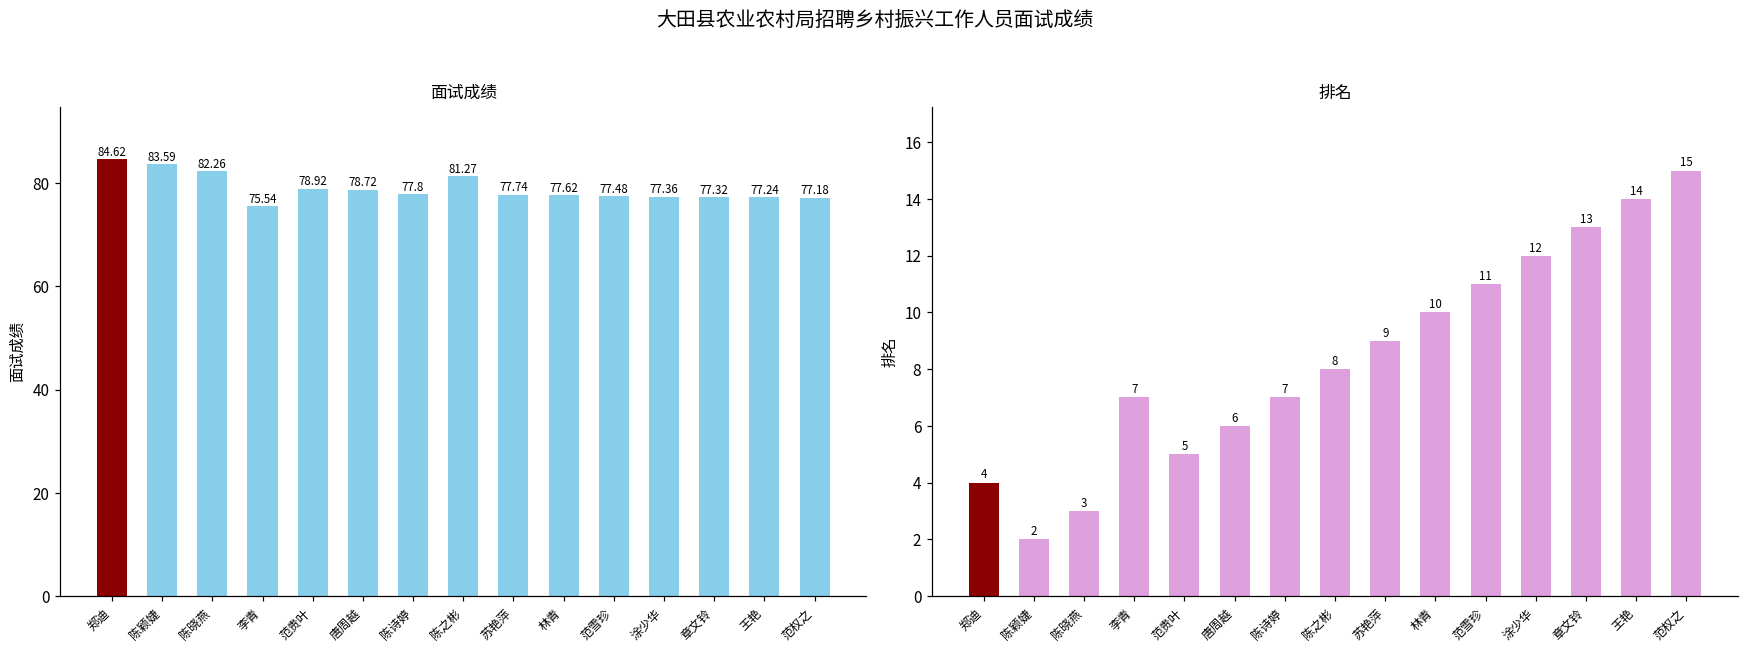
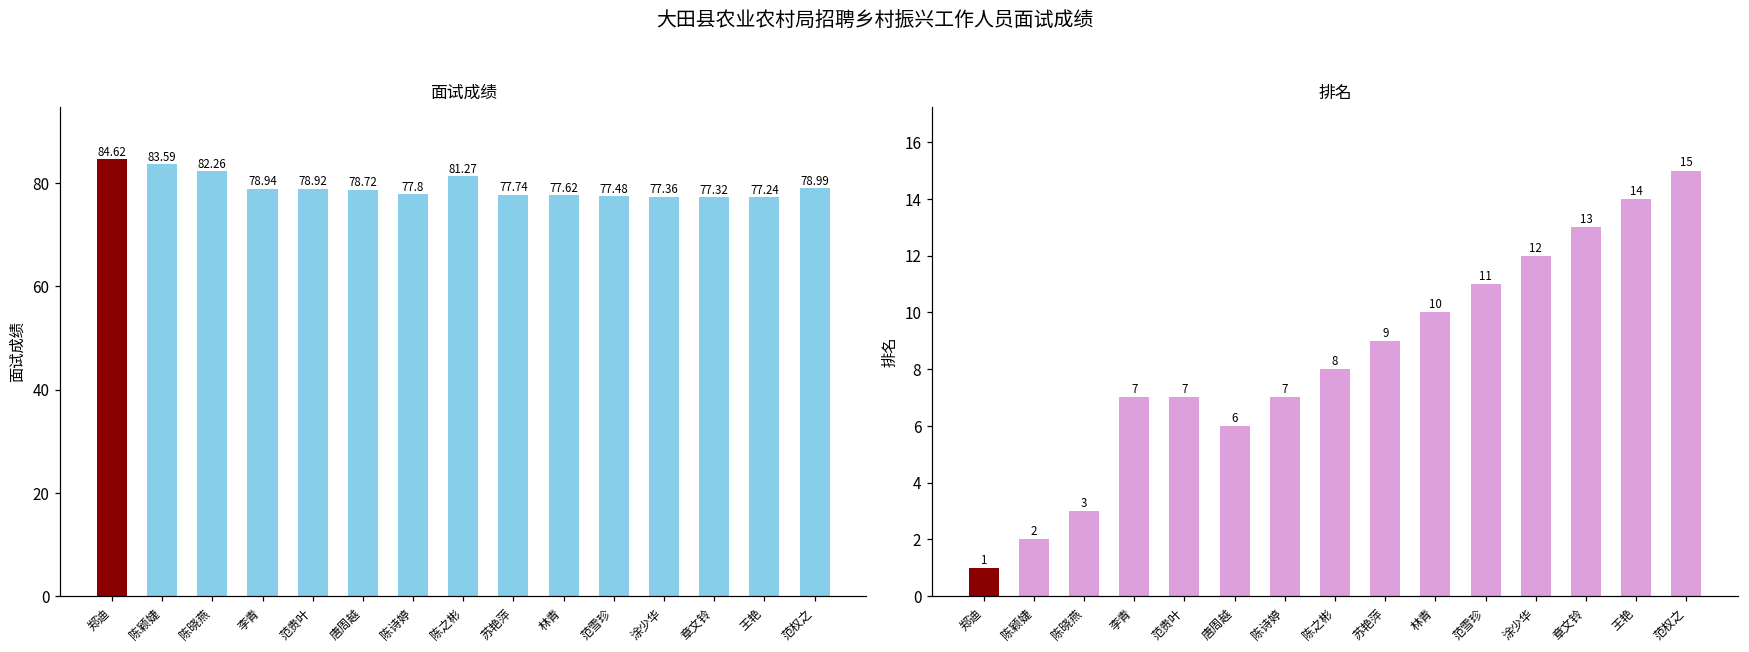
  {
    "面试成绩": {
      "郑迪": 84.62,
      "陈颖婕": 83.59,
      "陈晓燕": 82.26,
-     "李青": 75.54,
+     "李青": 78.94,
      "范贵叶": 78.92,
      "唐周越": 78.72,
      "陈诗婷": 77.8,
      "陈之彬": 81.27,
      "苏艳萍": 77.74,
      "林青": 77.62,
      "范雪珍": 77.48,
      "涂少华": 77.36,
      "章文铃": 77.32,
      "王艳": 77.24,
-     "范权之": 77.18
+     "范权之": 78.99
    },
    "排名": {
-     "郑迪": 4,
+     "郑迪": 1,
      "陈颖婕": 2,
      "陈晓燕": 3,
      "李青": 7,
-     "范贵叶": 5,
+     "范贵叶": 7,
      "唐周越": 6,
      "陈诗婷": 7,
      "陈之彬": 8,
      "苏艳萍": 9,
      "林青": 10,
      "范雪珍": 11,
      "涂少华": 12,
      "章文铃": 13,
      "王艳": 14,
      "范权之": 15
    }
  }
